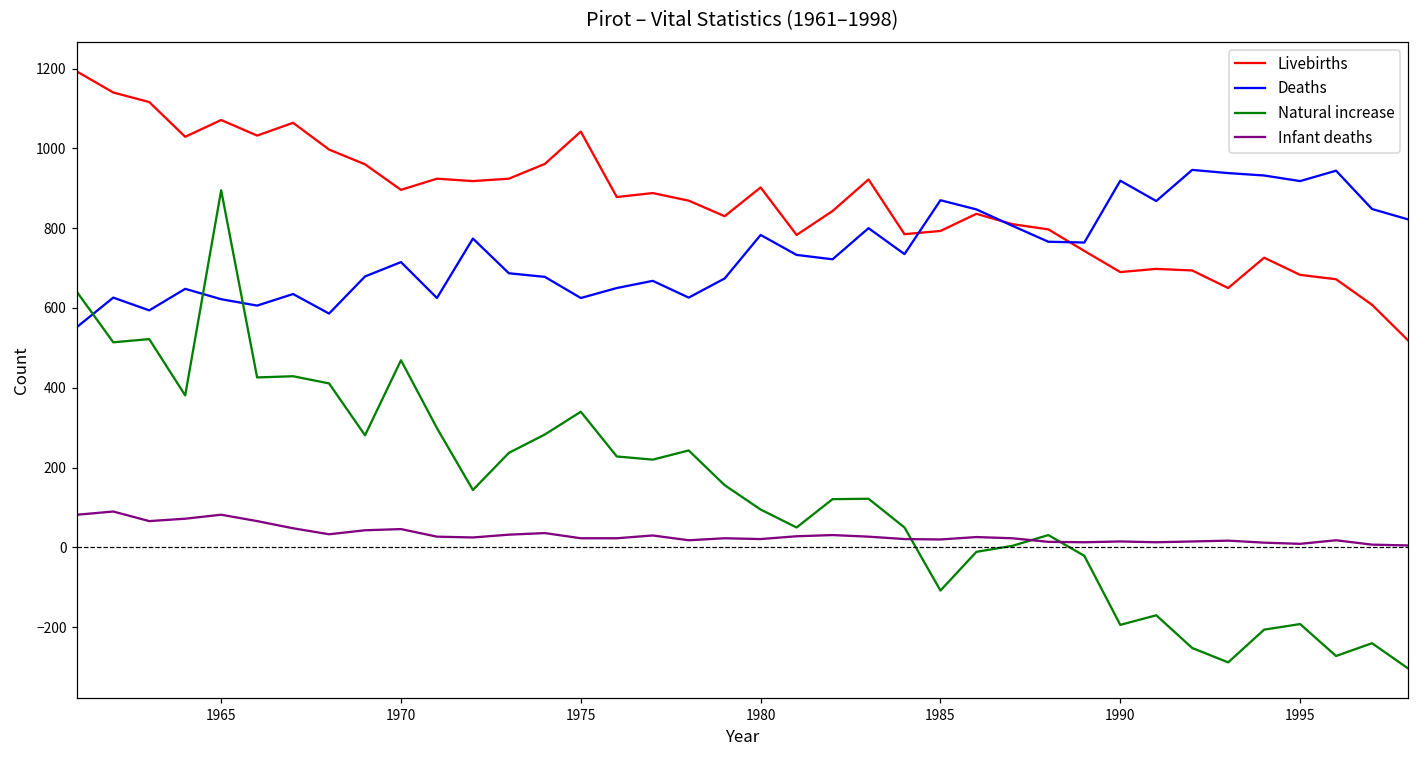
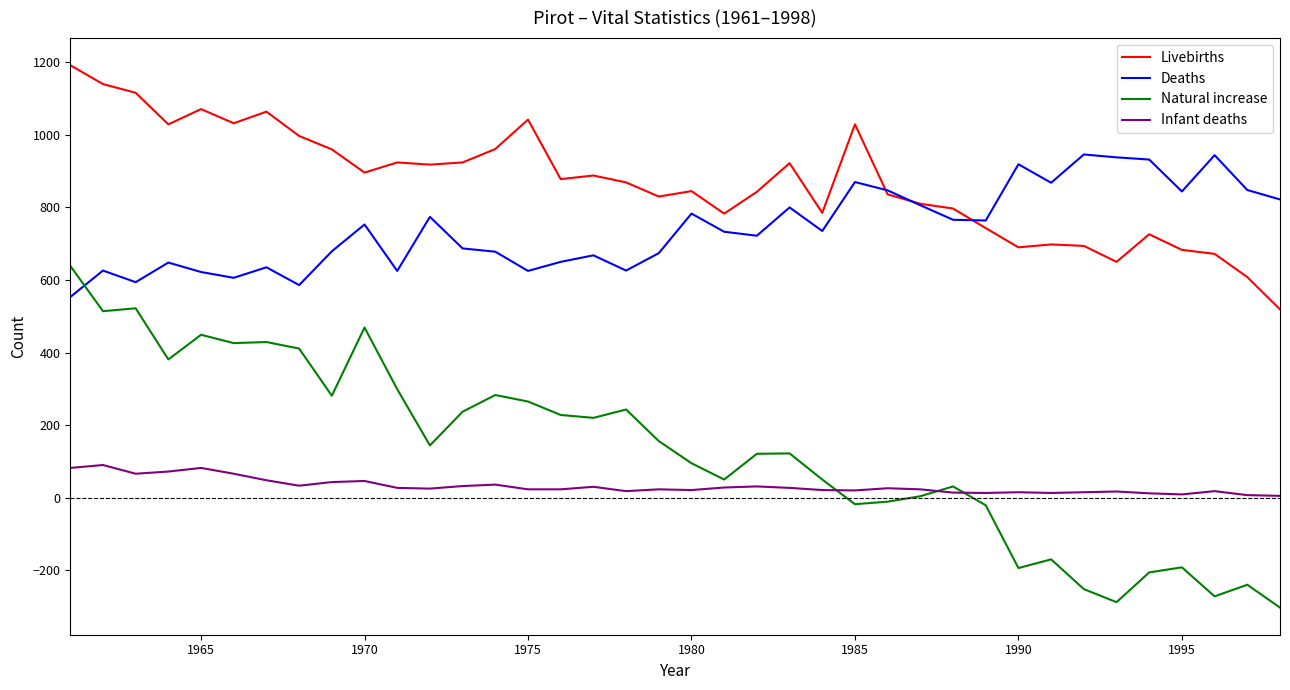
  {
    "Livebirths": {
      "1965": 1070,
      "1970": 900,
      "1975": 1040,
-     "1980": 900,
-     "1985": 790,
+     "1980": 850,
+     "1985": 1030,
      "1990": 690,
      "1995": 680
    },
    "Deaths": {
      "1965": 620,
-     "1970": 720,
+     "1970": 750,
      "1975": 630,
      "1980": 780,
      "1985": 870,
      "1990": 920,
-     "1995": 920
+     "1995": 840
    },
    "Natural increase": {
-     "1965": 900,
+     "1965": 450,
      "1970": 470,
-     "1975": 340,
+     "1975": 270,
      "1980": 100,
-     "1985": -110,
+     "1985": -20,
      "1990": -190,
      "1995": -190
    },
    "Infant deaths": {
      "1965": 80,
      "1970": 50,
      "1975": 20,
      "1980": 20,
      "1985": 20,
      "1990": 20,
      "1995": 10
    }
  }
